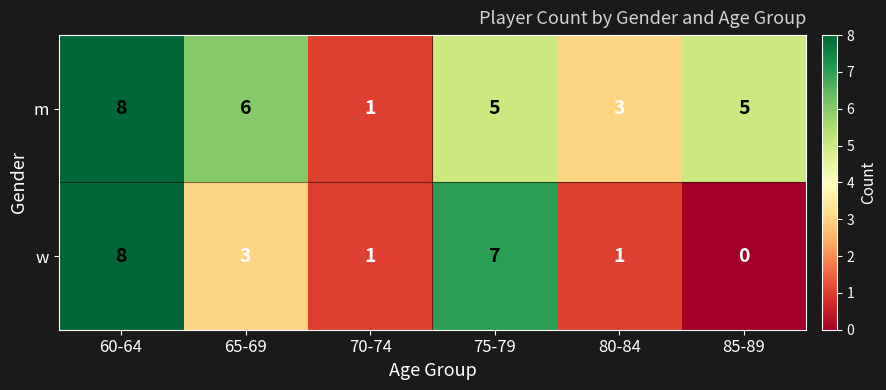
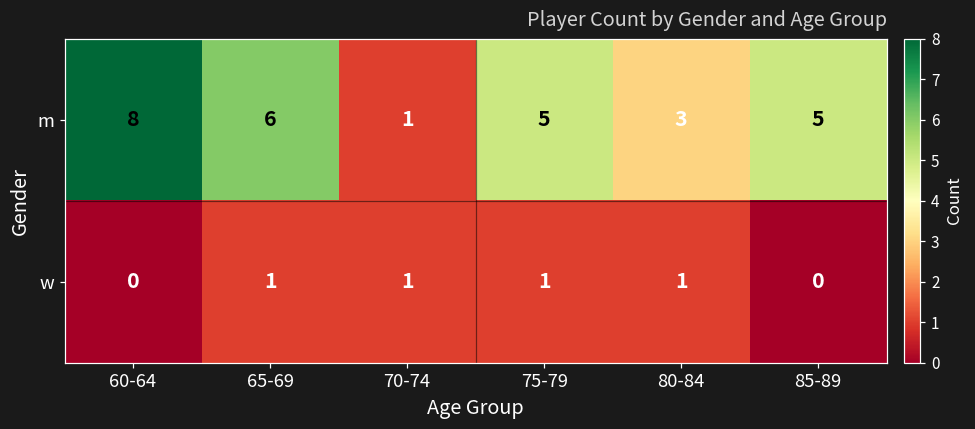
  {
    "m": {
      "60-64": 8,
      "65-69": 6,
      "70-74": 1,
      "75-79": 5,
      "80-84": 3,
      "85-89": 5
    },
    "w": {
-     "60-64": 8,
-     "65-69": 3,
+     "60-64": 0,
+     "65-69": 1,
      "70-74": 1,
-     "75-79": 7,
+     "75-79": 1,
      "80-84": 1,
      "85-89": 0
    }
  }
